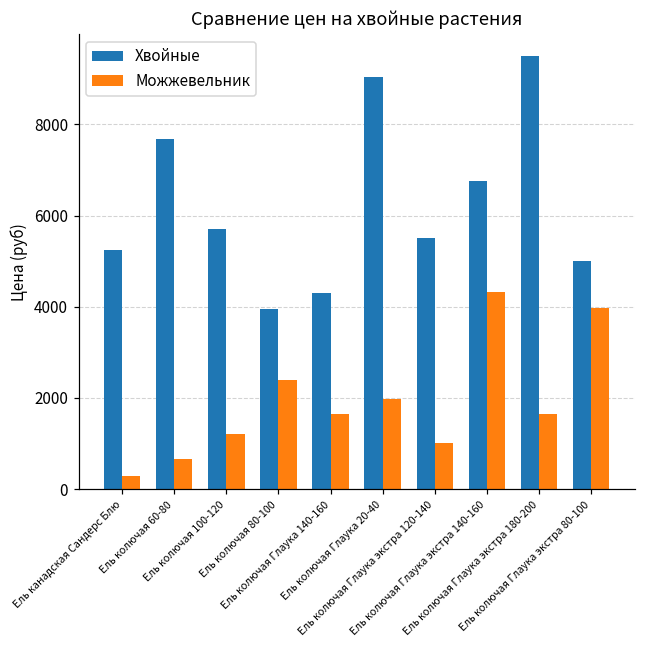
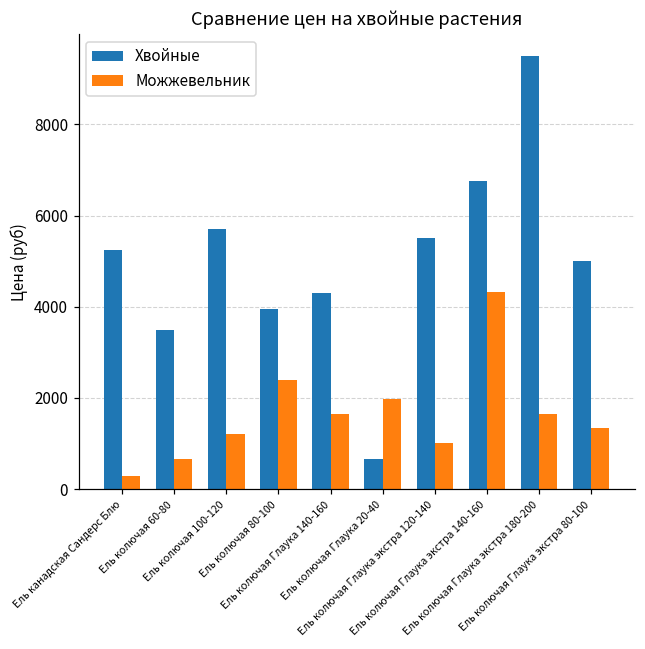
  {
    "Хвойные": {
      "Ель канадская Сандерс Блю": 5300,
-     "Ель колючая 60-80": 7700,
+     "Ель колючая 60-80": 3500,
      "Ель колючая 100-120": 5700,
      "Ель колючая 80-100": 4000,
      "Ель колючая Глаука 140-160": 4300,
-     "Ель колючая Глаука 20-40": 9100,
+     "Ель колючая Глаука 20-40": 700,
      "Ель колючая Глаука экстра 120-140": 5500,
      "Ель колючая Глаука экстра 140-160": 6800,
      "Ель колючая Глаука экстра 180-200": 9500,
      "Ель колючая Глаука экстра 80-100": 5000
    },
    "Можжевельник": {
      "Ель канадская Сандерс Блю": 300,
      "Ель колючая 60-80": 700,
      "Ель колючая 100-120": 1200,
      "Ель колючая 80-100": 2400,
      "Ель колючая Глаука 140-160": 1700,
      "Ель колючая Глаука 20-40": 2000,
      "Ель колючая Глаука экстра 120-140": 1000,
      "Ель колючая Глаука экстра 140-160": 4300,
      "Ель колючая Глаука экстра 180-200": 1700,
-     "Ель колючая Глаука экстра 80-100": 4000
+     "Ель колючая Глаука экстра 80-100": 1400
    }
  }
